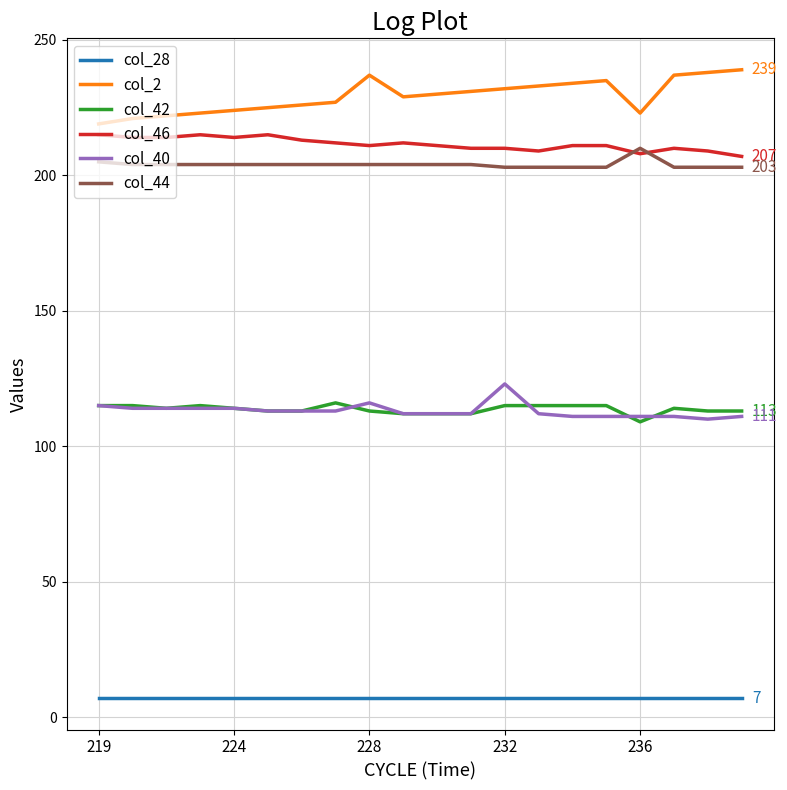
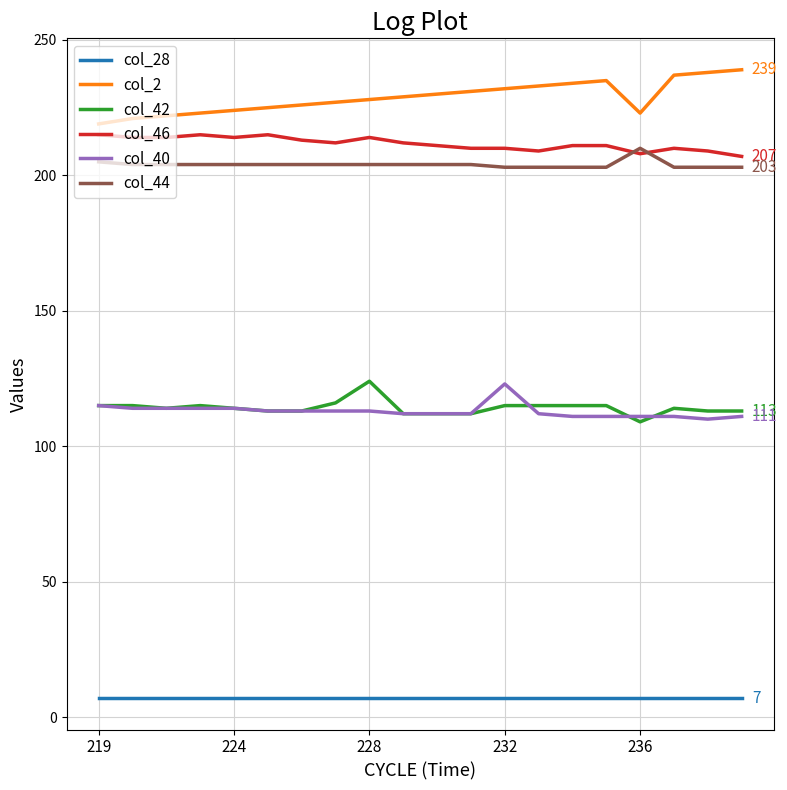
  {
    "col_28": {
      "219": 7,
      "224": 7,
      "228": 7,
      "232": 7,
      "236": 7
    },
    "col_2": {
      "224": 224,
-     "228": 237,
+     "228": 228,
      "232": 232,
      "236": 223
    },
    "col_42": {
-     "228": 113,
+     "228": 124,
      "232": 115,
      "236": 109
    },
    "col_46": {
      "224": 214,
-     "228": 211,
+     "228": 214,
      "232": 210,
      "236": 208
    },
    "col_40": {
-     "228": 116,
+     "228": 113,
      "232": 123,
      "236": 111
    },
    "col_44": {
      "224": 204,
      "228": 204,
      "232": 203,
      "236": 210
    }
  }
